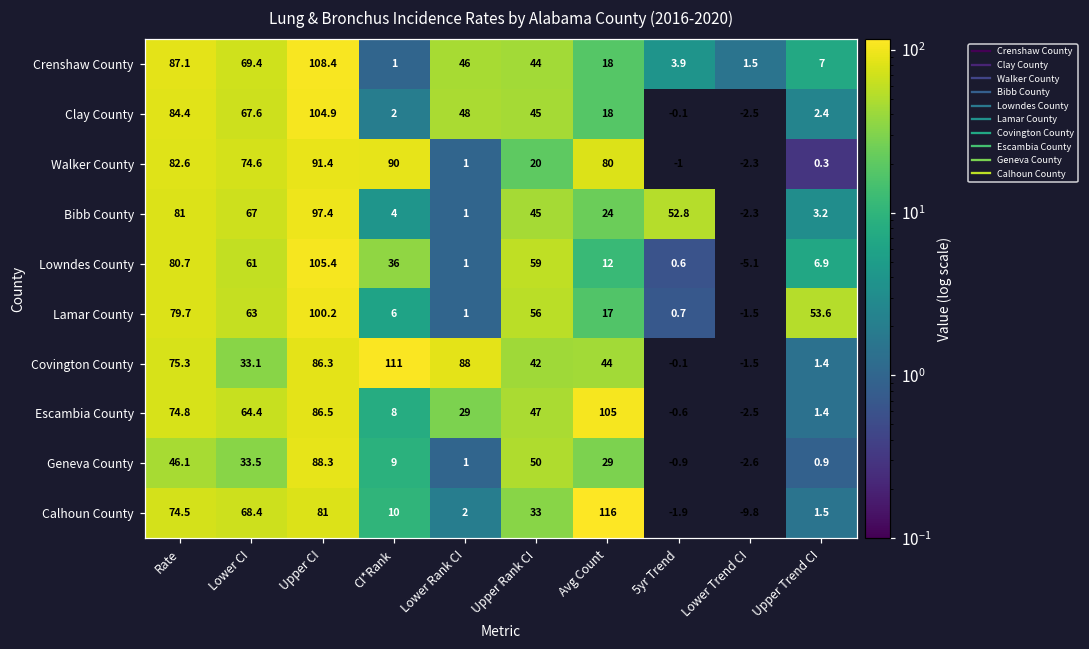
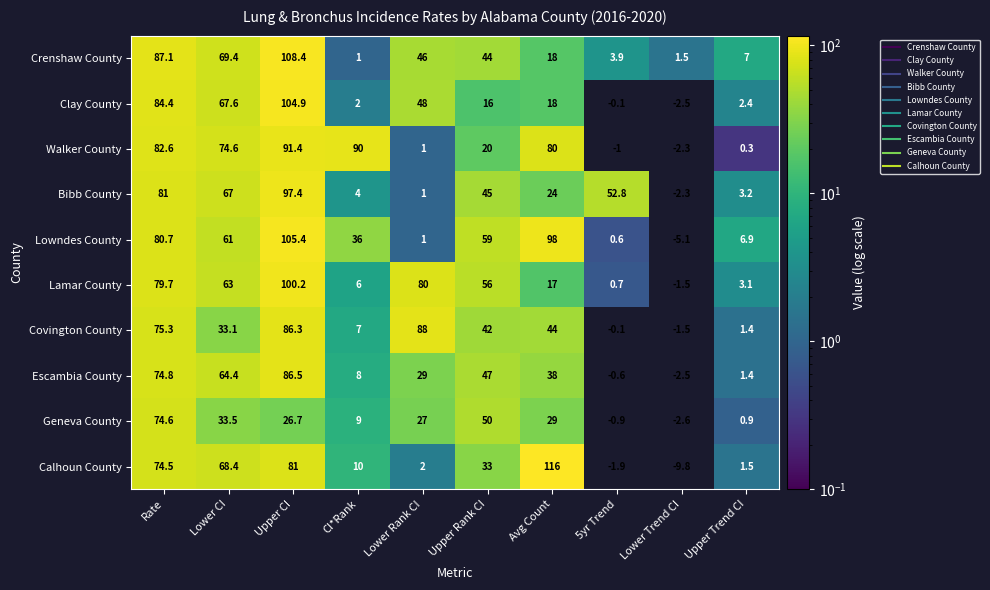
  {
    "Crenshaw County": {
      "Rate": 87.1,
      "Lower CI": 69.4,
      "Upper CI": 108.4,
      "CI*Rank": 1,
      "Lower Rank CI": 46,
      "Upper Rank CI": 44,
      "Avg Count": 18,
      "5yr Trend": 3.9,
      "Lower Trend CI": 1.5,
      "Upper Trend CI": 7
    },
    "Clay County": {
      "Rate": 84.4,
      "Lower CI": 67.6,
      "Upper CI": 104.9,
      "CI*Rank": 2,
      "Lower Rank CI": 48,
-     "Upper Rank CI": 45,
+     "Upper Rank CI": 16,
      "Avg Count": 18,
      "Upper Trend CI": 2.4
    },
    "Walker County": {
      "Rate": 82.6,
      "Lower CI": 74.6,
      "Upper CI": 91.4,
      "CI*Rank": 90,
      "Lower Rank CI": 1,
      "Upper Rank CI": 20,
      "Avg Count": 80,
      "Upper Trend CI": 0.3
    },
    "Bibb County": {
      "Rate": 81,
      "Lower CI": 67,
      "Upper CI": 97.4,
      "CI*Rank": 4,
      "Lower Rank CI": 1,
      "Upper Rank CI": 45,
      "Avg Count": 24,
      "5yr Trend": 52.8,
      "Upper Trend CI": 3.2
    },
    "Lowndes County": {
      "Rate": 80.7,
      "Lower CI": 61,
      "Upper CI": 105.4,
      "CI*Rank": 36,
      "Lower Rank CI": 1,
      "Upper Rank CI": 59,
-     "Avg Count": 12,
+     "Avg Count": 98,
      "5yr Trend": 0.6,
      "Upper Trend CI": 6.9
    },
    "Lamar County": {
      "Rate": 79.7,
      "Lower CI": 63,
      "Upper CI": 100.2,
      "CI*Rank": 6,
-     "Lower Rank CI": 1,
+     "Lower Rank CI": 80,
      "Upper Rank CI": 56,
      "Avg Count": 17,
      "5yr Trend": 0.7,
-     "Upper Trend CI": 53.6
+     "Upper Trend CI": 3.1
    },
    "Covington County": {
      "Rate": 75.3,
      "Lower CI": 33.1,
      "Upper CI": 86.3,
-     "CI*Rank": 111,
+     "CI*Rank": 7,
      "Lower Rank CI": 88,
      "Upper Rank CI": 42,
      "Avg Count": 44,
      "Upper Trend CI": 1.4
    },
    "Escambia County": {
      "Rate": 74.8,
      "Lower CI": 64.4,
      "Upper CI": 86.5,
      "CI*Rank": 8,
      "Lower Rank CI": 29,
      "Upper Rank CI": 47,
-     "Avg Count": 105,
+     "Avg Count": 38,
      "Upper Trend CI": 1.4
    },
    "Geneva County": {
-     "Rate": 46.1,
+     "Rate": 74.6,
      "Lower CI": 33.5,
-     "Upper CI": 88.3,
+     "Upper CI": 26.7,
      "CI*Rank": 9,
-     "Lower Rank CI": 1,
+     "Lower Rank CI": 27,
      "Upper Rank CI": 50,
      "Avg Count": 29,
      "Upper Trend CI": 0.9
    },
    "Calhoun County": {
      "Rate": 74.5,
      "Lower CI": 68.4,
      "Upper CI": 81,
      "CI*Rank": 10,
      "Lower Rank CI": 2,
      "Upper Rank CI": 33,
      "Avg Count": 116,
      "Upper Trend CI": 1.5
    }
  }
